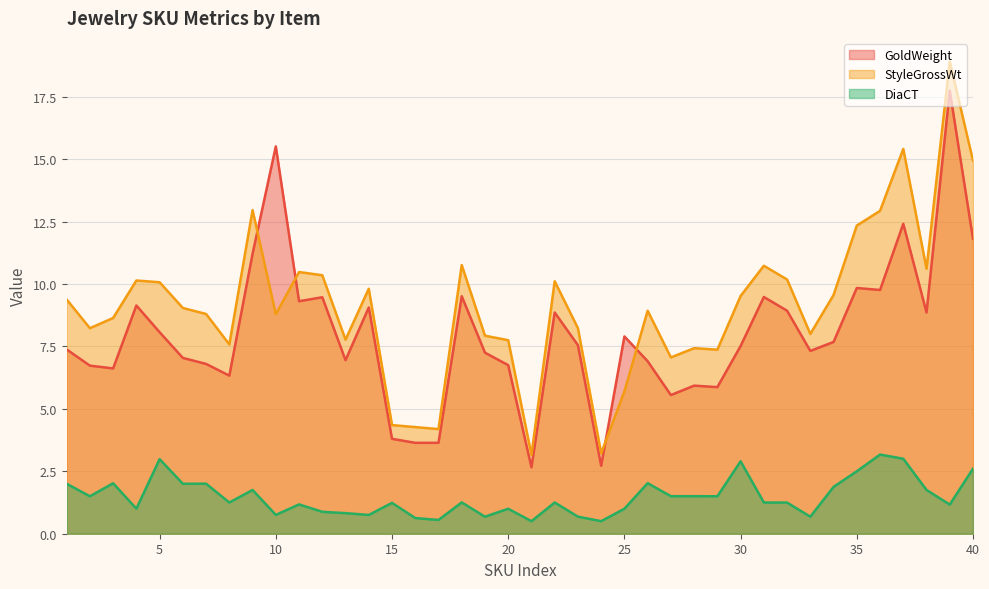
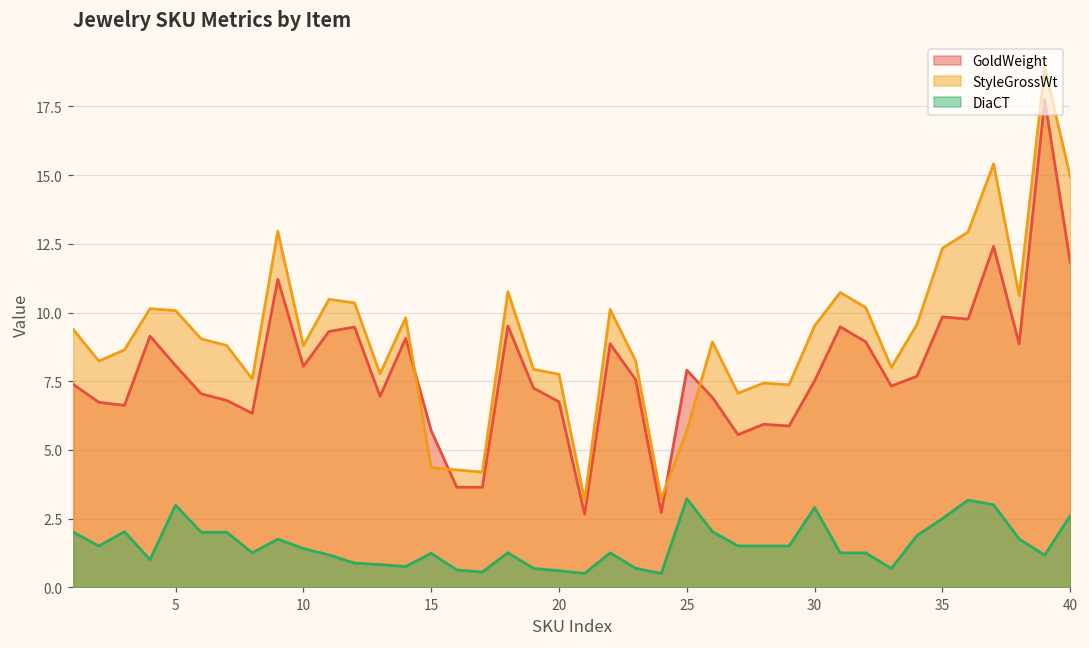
  {
    "GoldWeight": {
      "5": 8.1,
-     "10": 15.5,
-     "15": 3.8,
+     "10": 8.0,
+     "15": 5.7,
      "20": 6.8,
      "25": 7.9,
      "30": 7.5,
      "35": 9.8,
      "40": 11.8
    },
    "StyleGrossWt": {
      "5": 10.1,
      "10": 8.8,
      "15": 4.4,
      "20": 7.8,
      "25": 5.7,
      "30": 9.5,
      "35": 12.3,
      "40": 14.9
    },
    "DiaCT": {
      "5": 3.0,
-     "10": 0.8,
+     "10": 1.4,
      "15": 1.2,
-     "20": 1.0,
-     "25": 1.0,
+     "20": 0.6,
+     "25": 3.2,
      "30": 2.9,
      "35": 2.5,
      "40": 2.6
    }
  }
